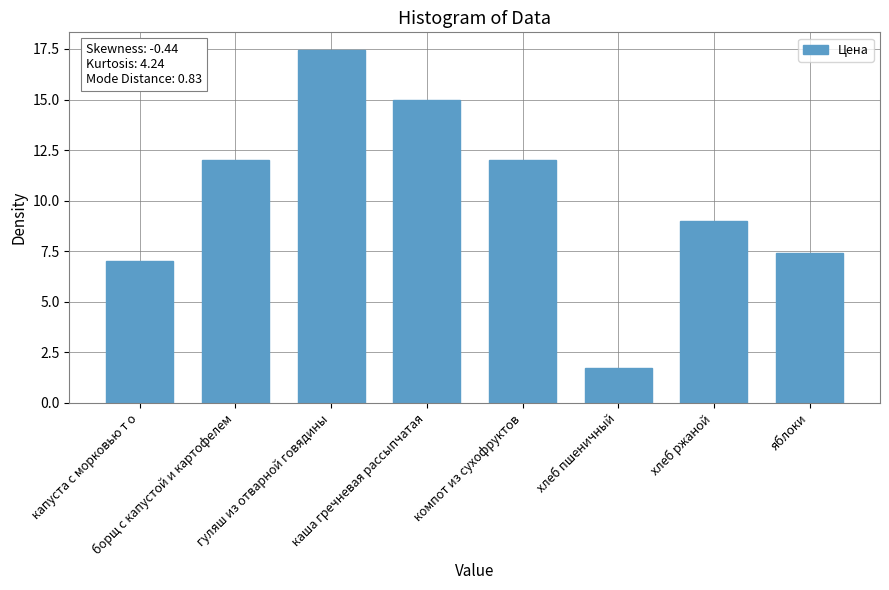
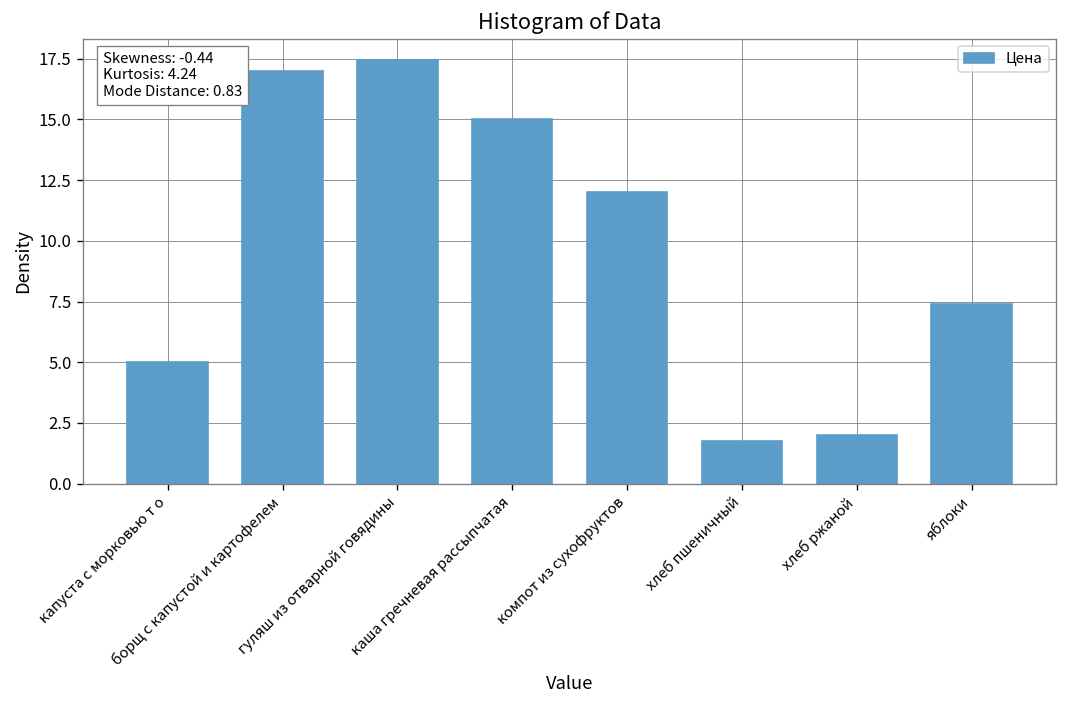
  {
-   "капуста с морковью т о": 7,
-   "борщ с капустой и картофелем": 12,
+   "капуста с морковью т о": 5,
+   "борщ с капустой и картофелем": 17,
    "гуляш из отварной говядины": 17.5,
    "каша гречневая рассыпчатая": 15,
    "компот из сухофруктов": 12,
    "хлеб пшеничный": 1.8,
-   "хлеб ржаной": 9,
+   "хлеб ржаной": 2,
    "яблоки": 7.4
  }
